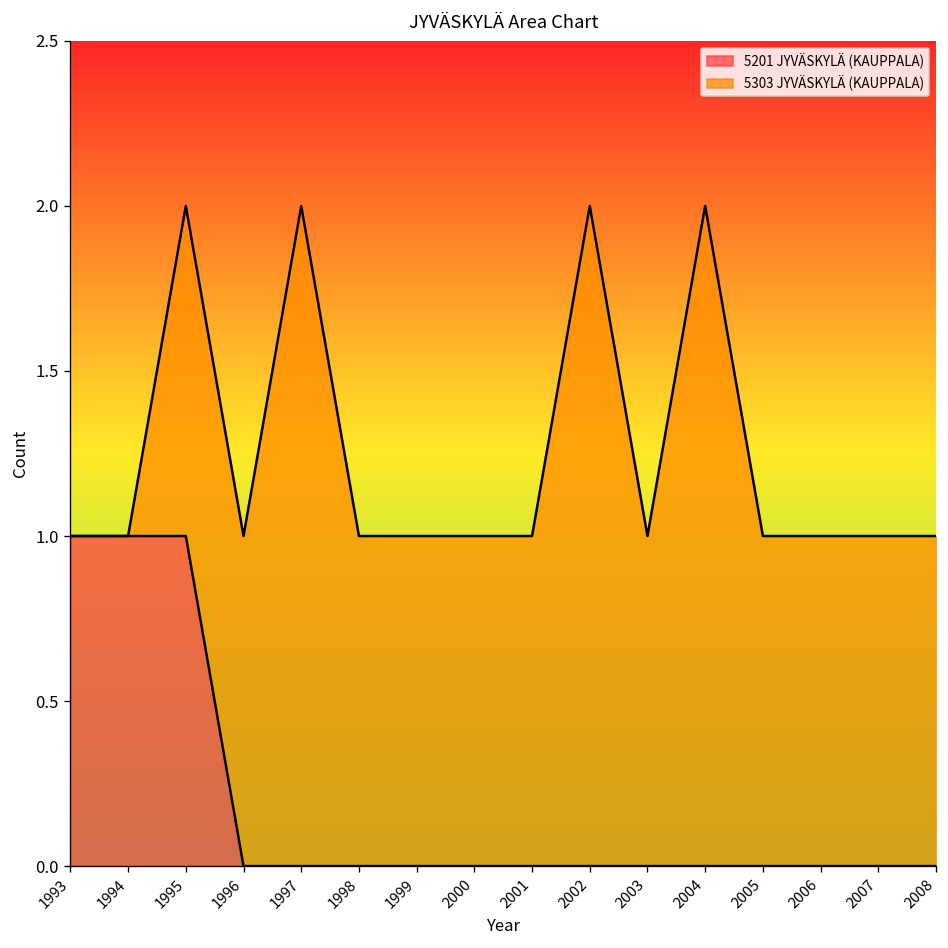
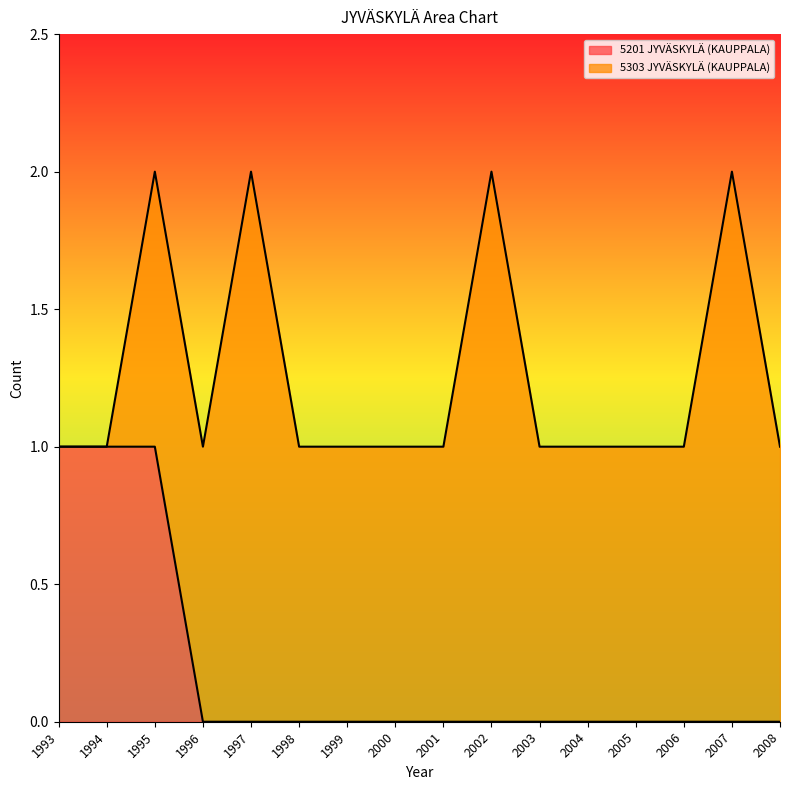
  {
    "5201 JYVÄSKYLÄ (KAUPPALA)": {
      "1995": 1,
      "1996": 0,
      "1997": 0,
      "1998": 0,
      "1999": 0,
      "2000": 0,
      "2001": 0,
      "2002": 0,
      "2003": 0,
      "2004": 0,
      "2005": 0,
      "2006": 0,
      "2007": 0,
      "2008": 0
    },
    "5303 JYVÄSKYLÄ (KAUPPALA)": {
      "1995": 2,
      "1996": 1,
      "1997": 2,
      "1998": 1,
      "1999": 1,
      "2000": 1,
      "2001": 1,
      "2002": 2,
      "2003": 1,
-     "2004": 2,
+     "2004": 1,
      "2005": 1,
      "2006": 1,
-     "2007": 1,
+     "2007": 2,
      "2008": 1
    }
  }
